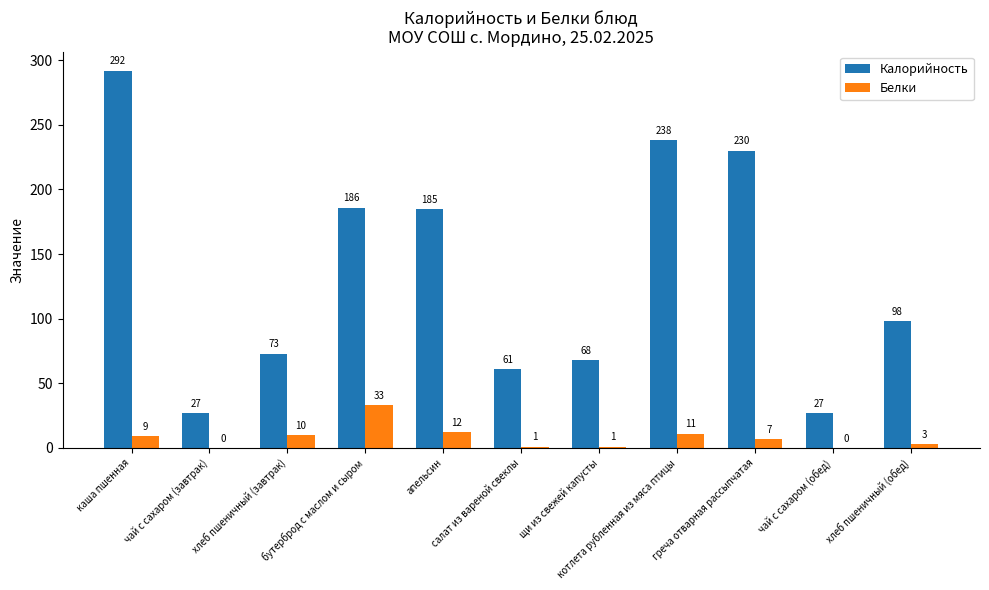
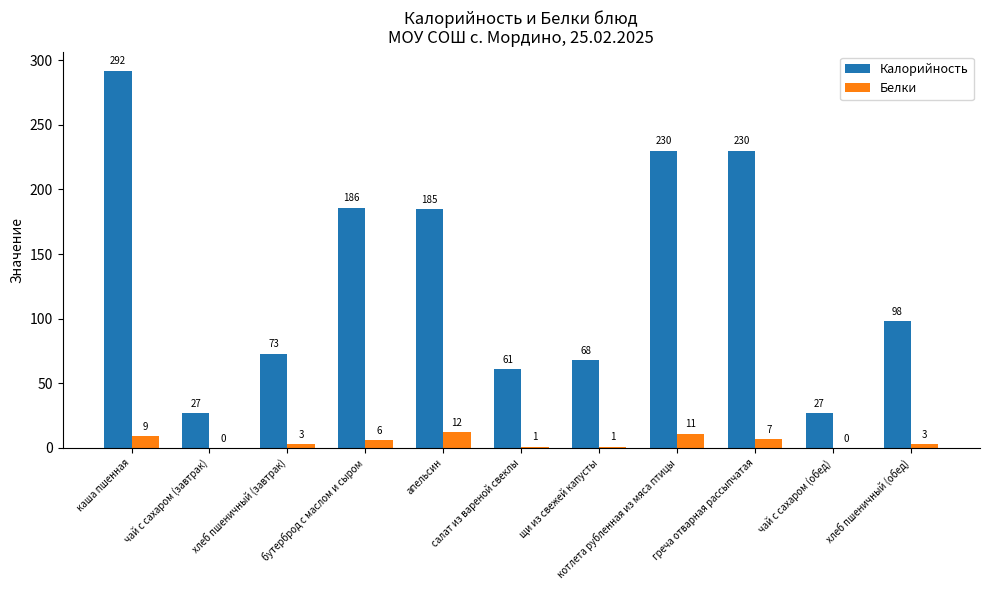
  {
    "Калорийность": {
      "каша пшенная": 292,
      "чай с сахаром (завтрак)": 27,
      "хлеб пшеничный (завтрак)": 73,
      "бутерброд с маслом и сыром": 186,
      "апельсин": 185,
      "салат из вареной свеклы": 61,
      "щи из свежей капусты": 68,
-     "котлета рубленная из мяса птицы": 238,
+     "котлета рубленная из мяса птицы": 230,
      "греча отварная рассыпчатая": 230,
      "чай с сахаром (обед)": 27,
      "хлеб пшеничный (обед)": 98
    },
    "Белки": {
      "каша пшенная": 9,
      "чай с сахаром (завтрак)": 0,
-     "хлеб пшеничный (завтрак)": 10,
-     "бутерброд с маслом и сыром": 33,
+     "хлеб пшеничный (завтрак)": 3,
+     "бутерброд с маслом и сыром": 6,
      "апельсин": 12,
      "салат из вареной свеклы": 1,
      "щи из свежей капусты": 1,
      "котлета рубленная из мяса птицы": 11,
      "греча отварная рассыпчатая": 7,
      "чай с сахаром (обед)": 0,
      "хлеб пшеничный (обед)": 3
    }
  }
